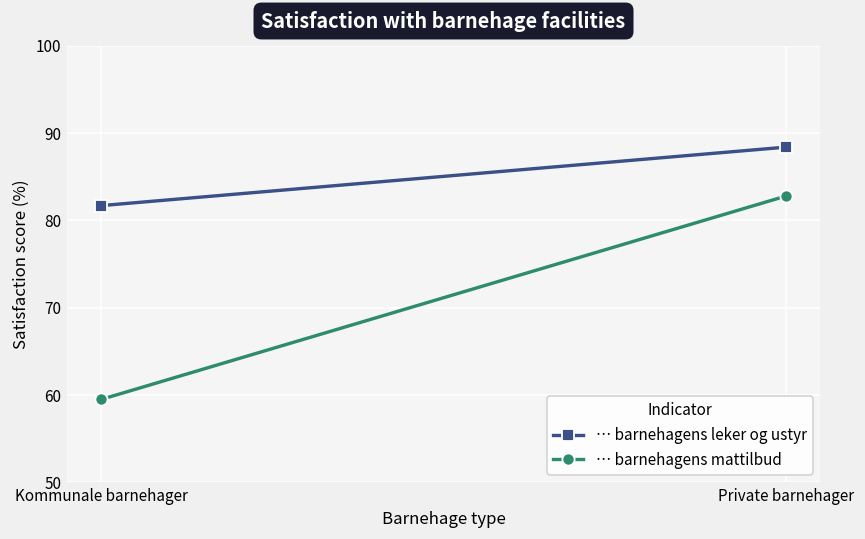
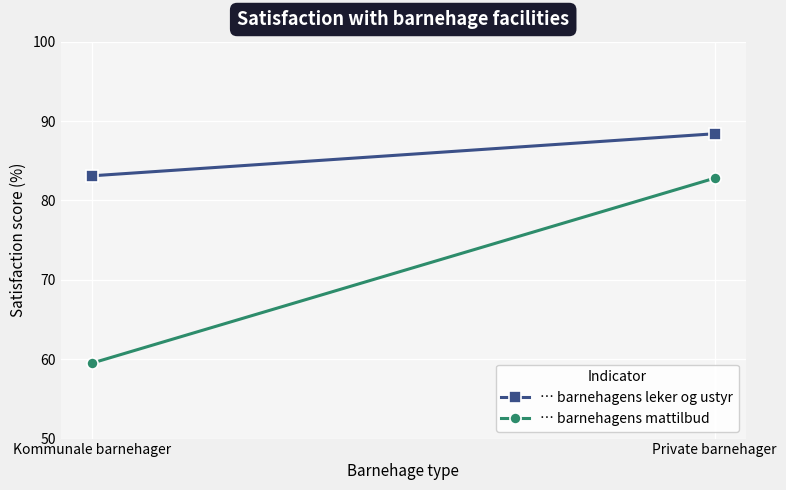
  {
    "… barnehagens leker og ustyr": {
-     "Kommunale barnehager": 82,
+     "Kommunale barnehager": 83,
      "Private barnehager": 88
    },
    "… barnehagens mattilbud": {
      "Kommunale barnehager": 60,
      "Private barnehager": 83
    }
  }
